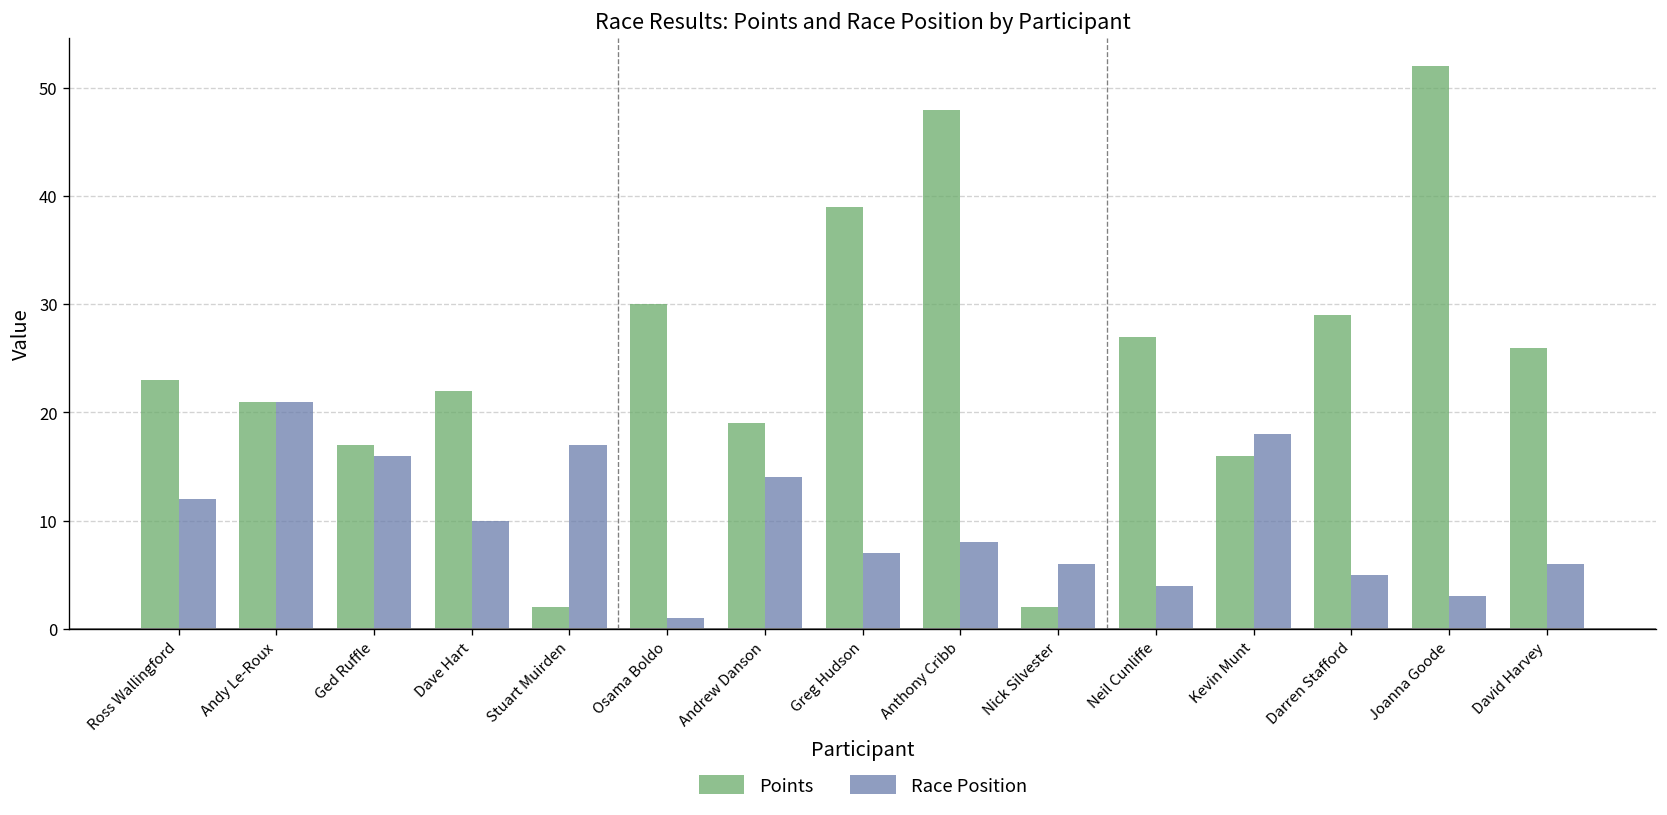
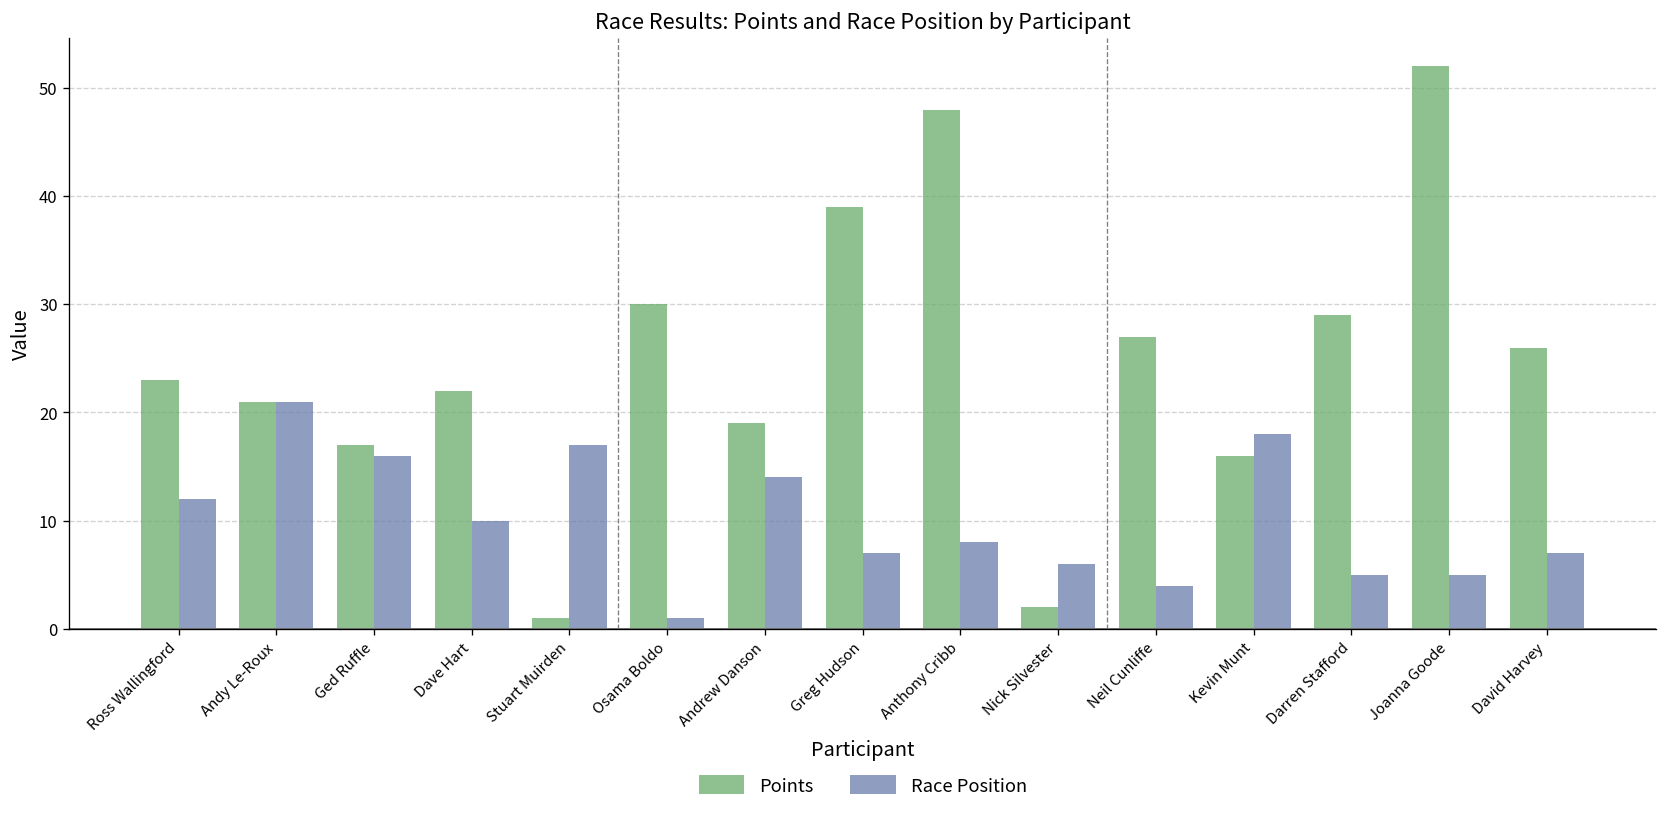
  {
    "Points": {
      "Ross Wallingford": 23,
      "Andy Le-Roux": 21,
      "Ged Ruffle": 17,
      "Dave Hart": 22,
-     "Stuart Muirden": 2,
+     "Stuart Muirden": 1,
      "Osama Boldo": 30,
      "Andrew Danson": 19,
      "Greg Hudson": 39,
      "Anthony Cribb": 48,
      "Nick Silvester": 2,
      "Neil Cunliffe": 27,
      "Kevin Munt": 16,
      "Darren Stafford": 29,
      "Joanna Goode": 52,
      "David Harvey": 26
    },
    "Race Position": {
      "Ross Wallingford": 12,
      "Andy Le-Roux": 21,
      "Ged Ruffle": 16,
      "Dave Hart": 10,
      "Stuart Muirden": 17,
      "Osama Boldo": 1,
      "Andrew Danson": 14,
      "Greg Hudson": 7,
      "Anthony Cribb": 8,
      "Nick Silvester": 6,
      "Neil Cunliffe": 4,
      "Kevin Munt": 18,
      "Darren Stafford": 5,
-     "Joanna Goode": 3,
-     "David Harvey": 6
+     "Joanna Goode": 5,
+     "David Harvey": 7
    }
  }
